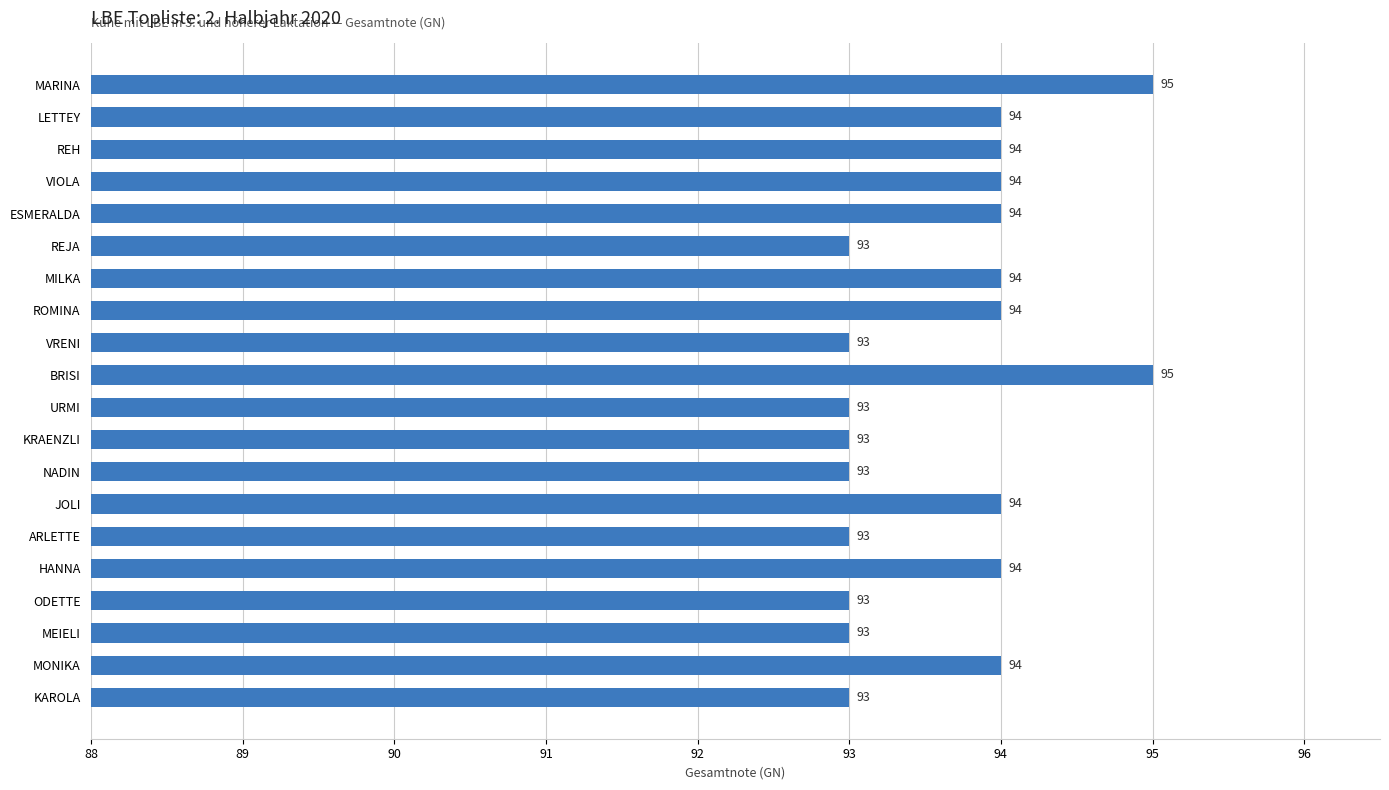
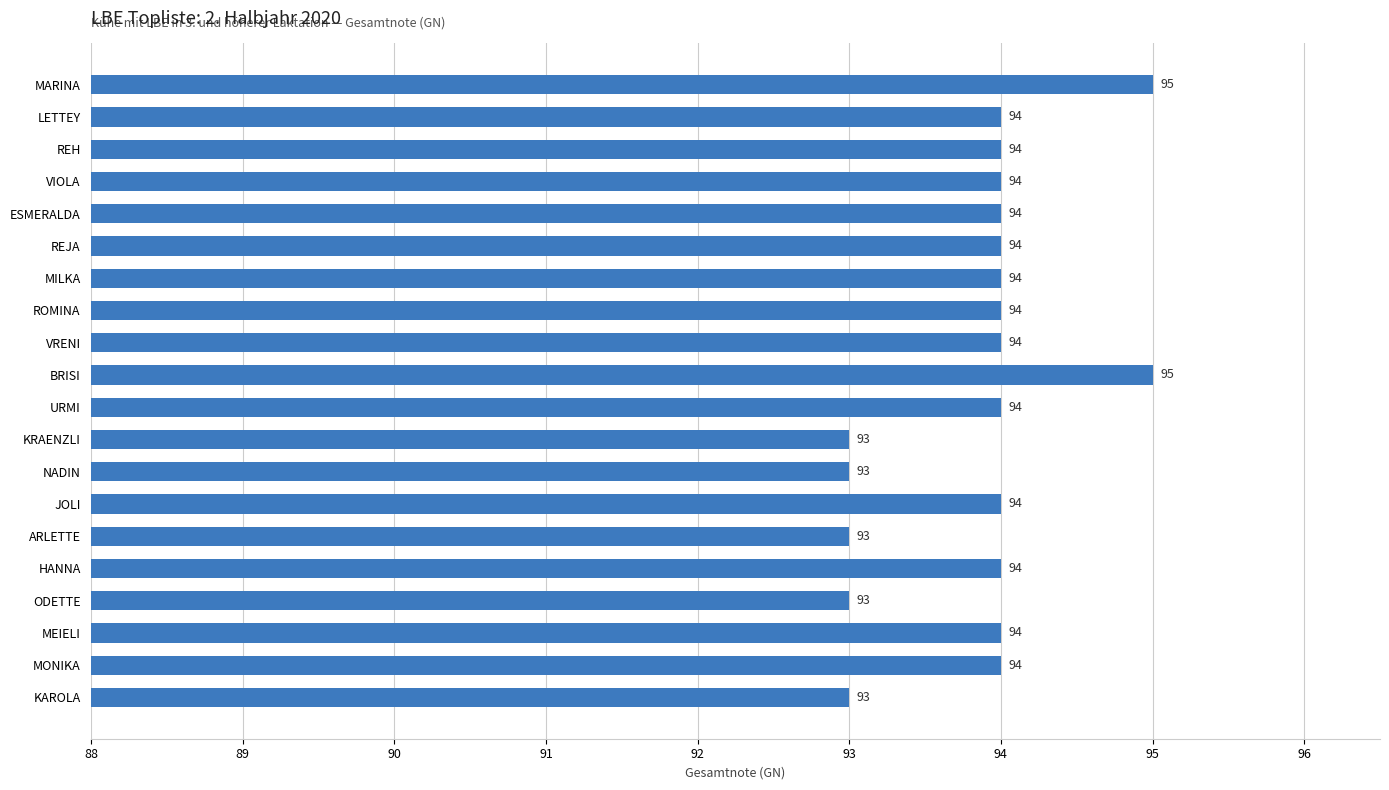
  {
    "MARINA": 95,
    "LETTEY": 94,
    "REH": 94,
    "VIOLA": 94,
    "ESMERALDA": 94,
-   "REJA": 93,
+   "REJA": 94,
    "MILKA": 94,
    "ROMINA": 94,
-   "VRENI": 93,
+   "VRENI": 94,
    "BRISI": 95,
-   "URMI": 93,
+   "URMI": 94,
    "KRAENZLI": 93,
    "NADIN": 93,
    "JOLI": 94,
    "ARLETTE": 93,
    "HANNA": 94,
    "ODETTE": 93,
-   "MEIELI": 93,
+   "MEIELI": 94,
    "MONIKA": 94,
    "KAROLA": 93
  }
